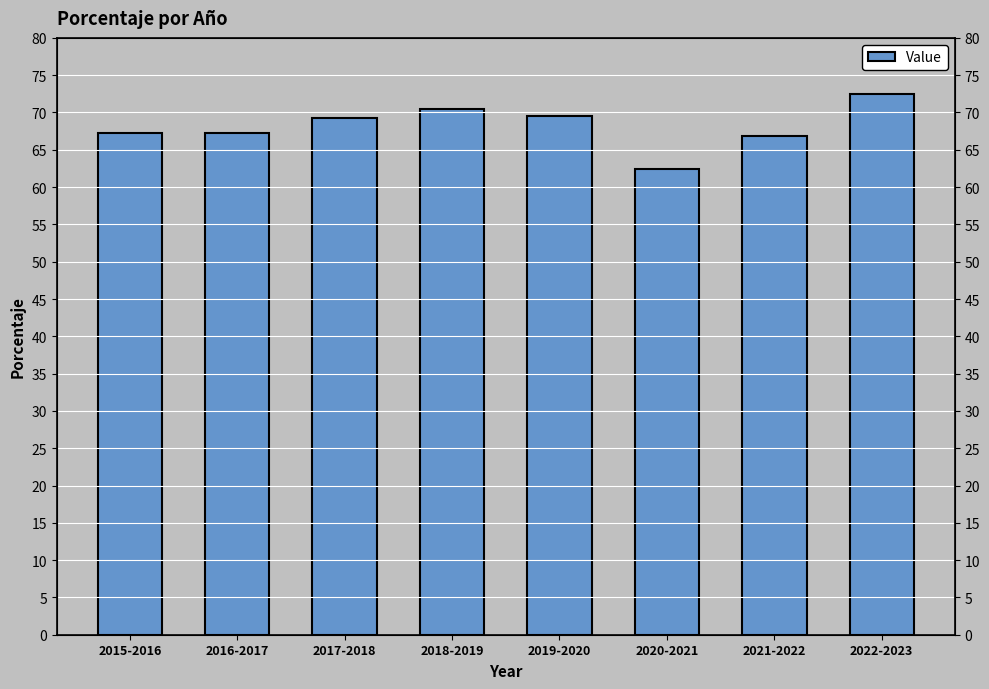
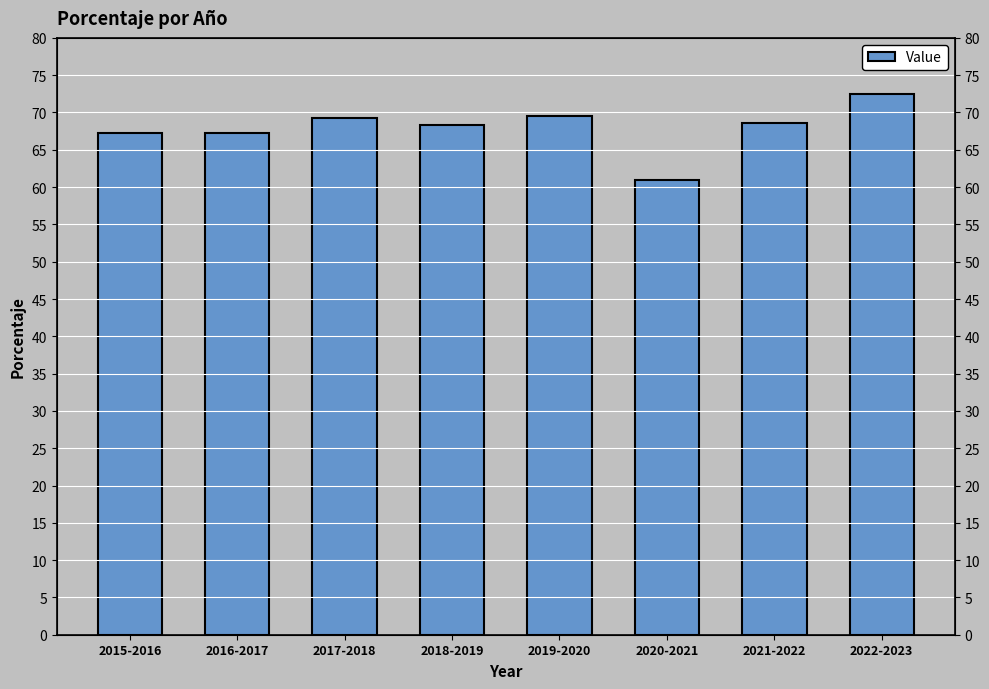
  {
    "2015-2016": 67,
    "2016-2017": 67,
    "2017-2018": 69,
-   "2018-2019": 71,
+   "2018-2019": 68,
    "2019-2020": 70,
-   "2020-2021": 62,
-   "2021-2022": 67,
+   "2020-2021": 61,
+   "2021-2022": 69,
    "2022-2023": 73
  }
